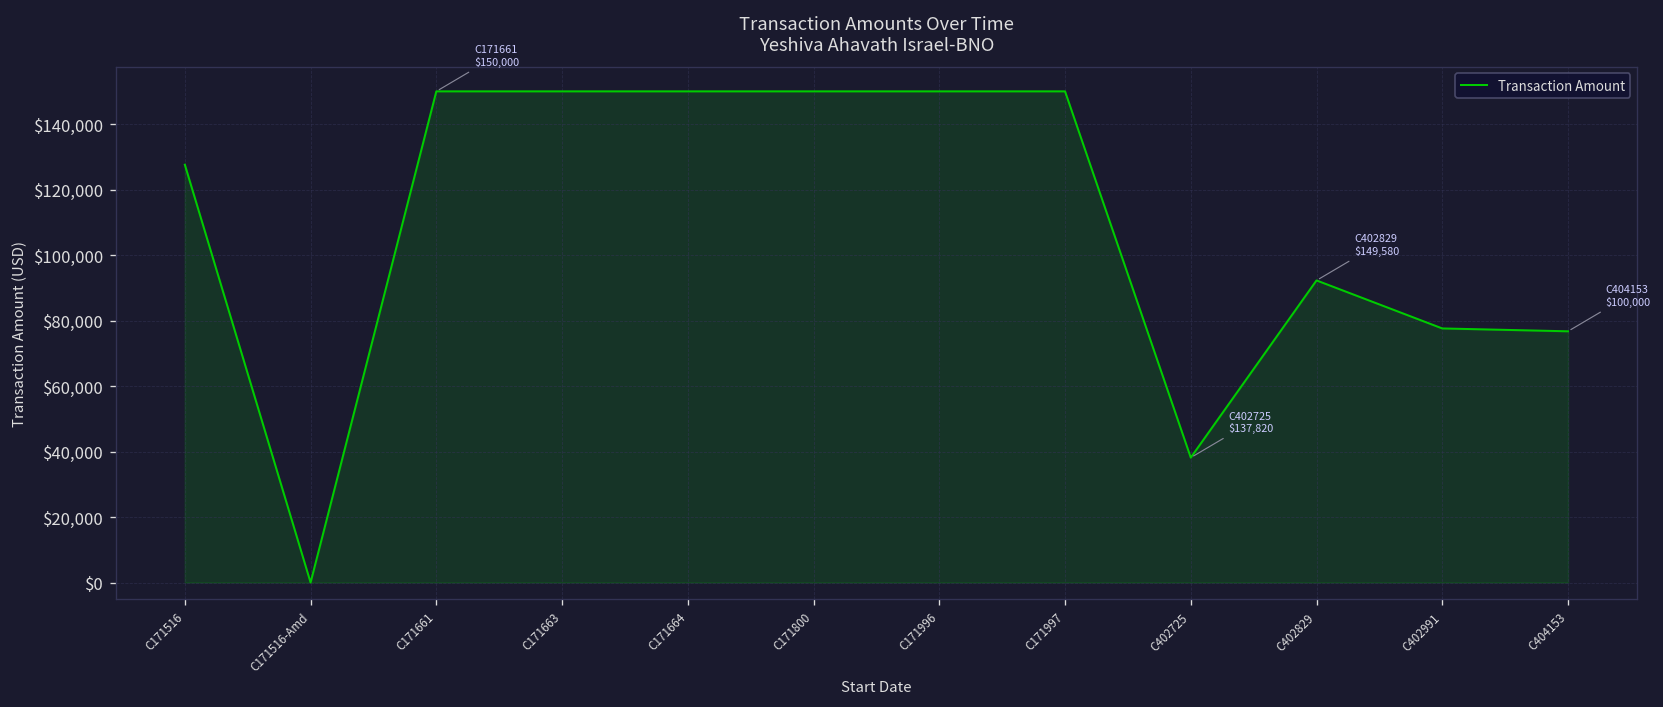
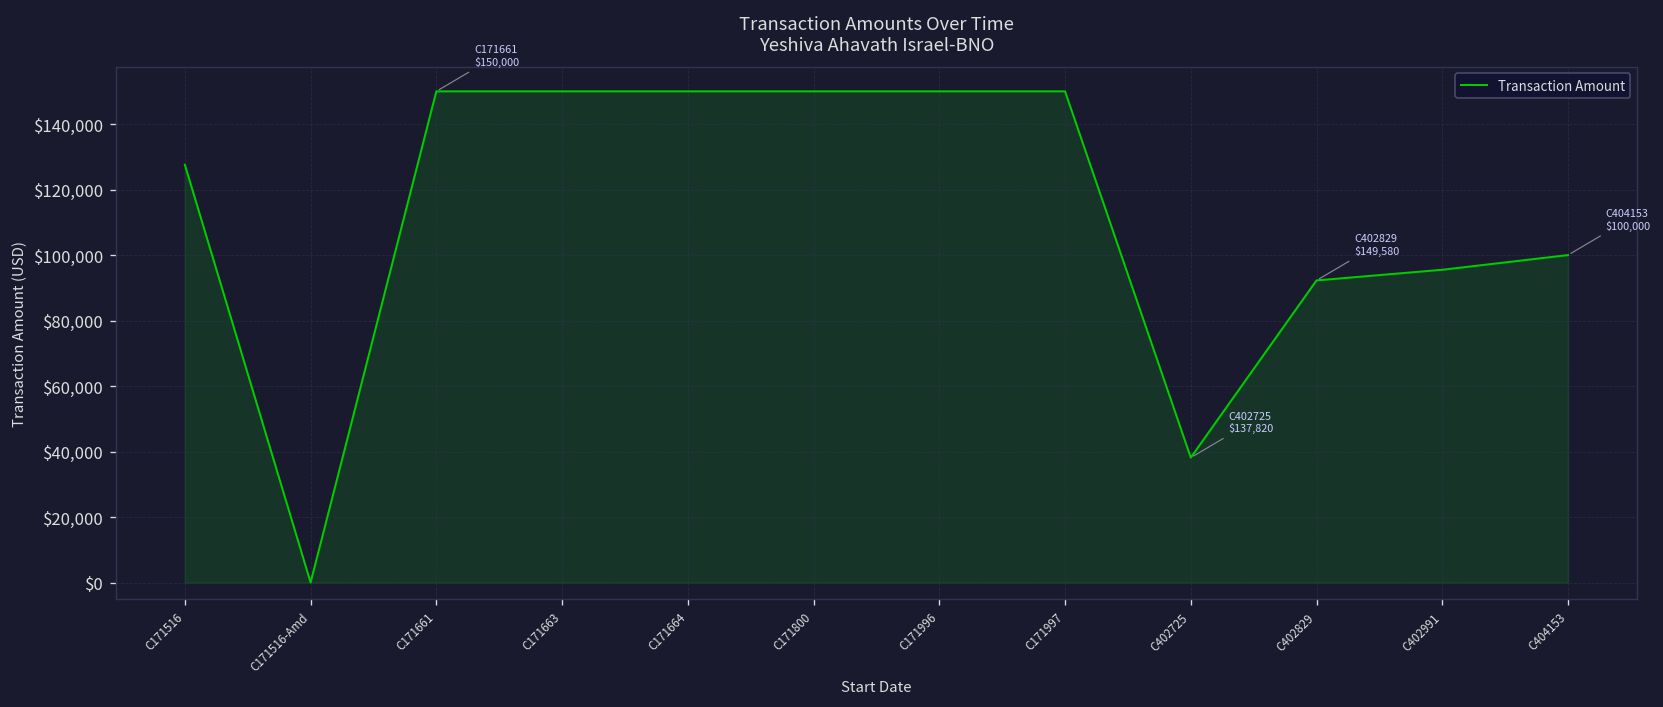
  {
    "C171516": "$128,000",
    "C171516-Amd": "$0",
    "C171663": "$150,000",
    "C171664": "$150,000",
    "C171800": "$150,000",
    "C171996": "$150,000",
    "C171997": "$150,000",
-   "C402991": "$78,000",
-   "C404153": "$77,000"
+   "C402991": "$96,000",
+   "C404153": "$100,000"
  }
